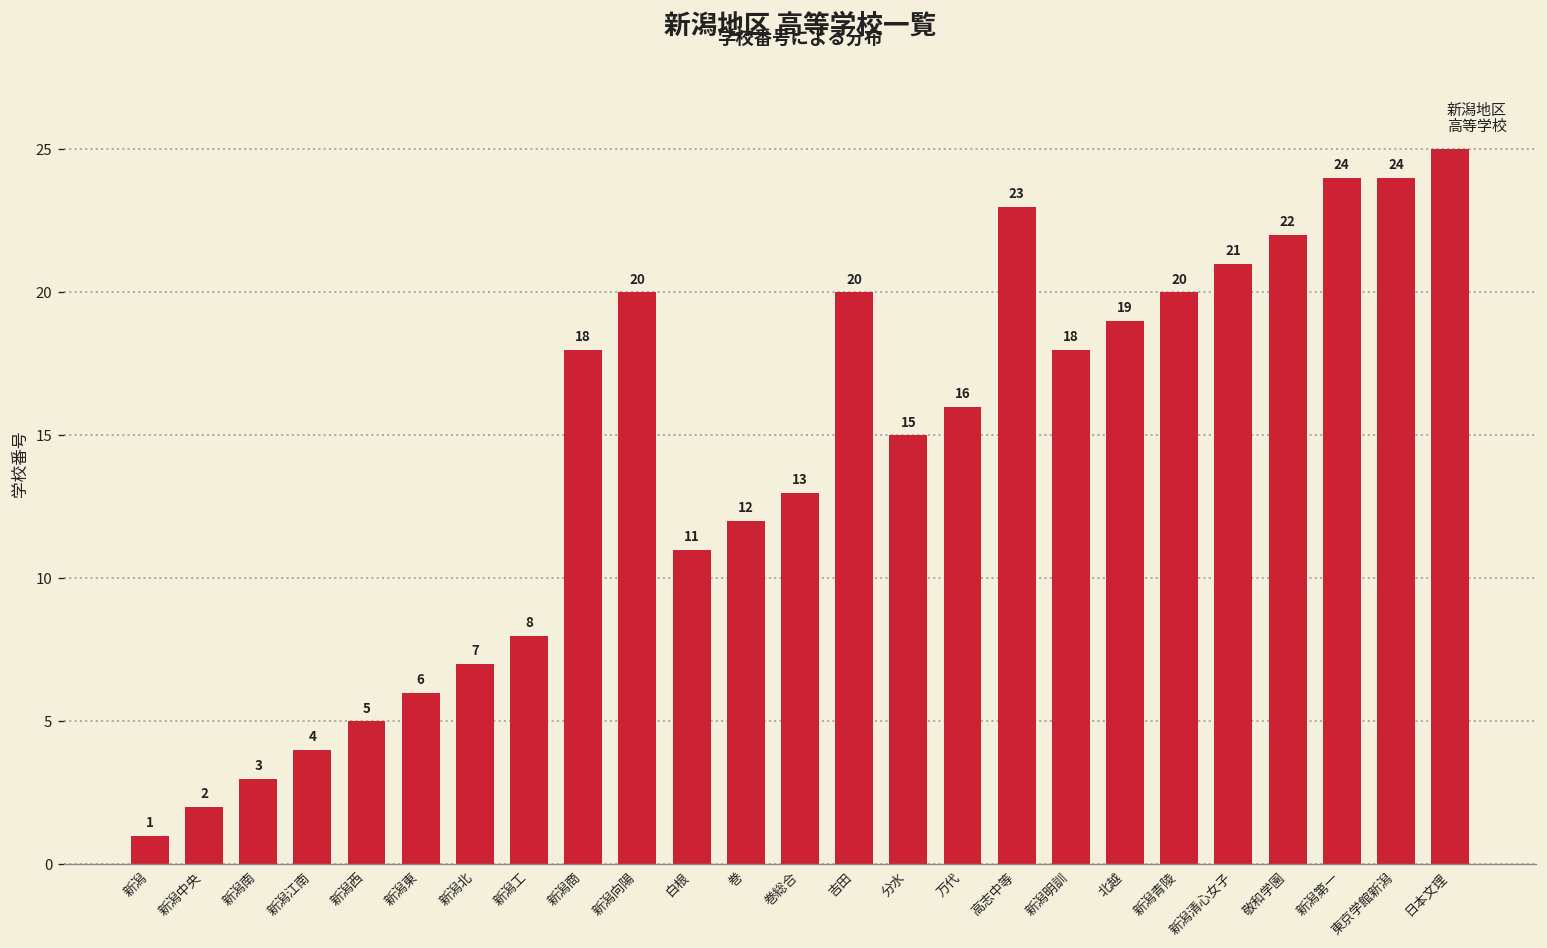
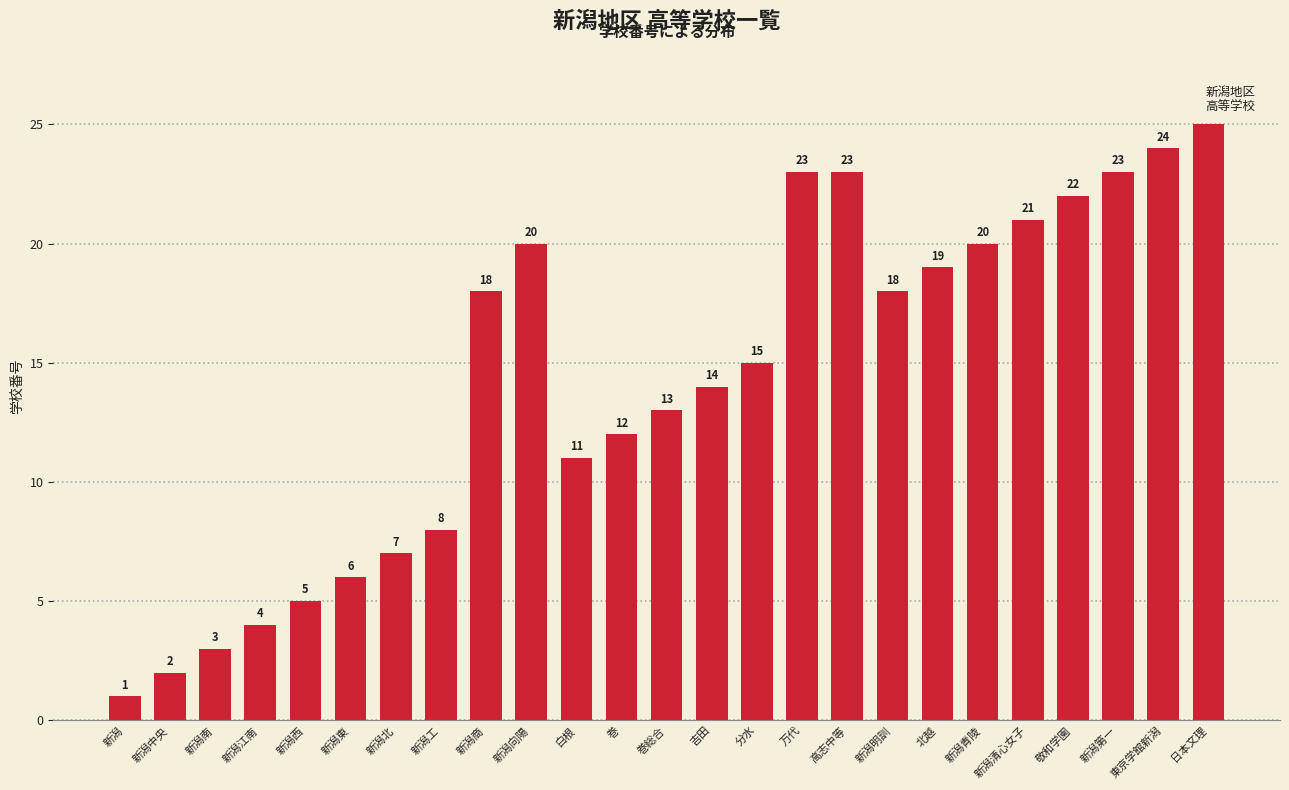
  {
    "新潟": 1,
    "新潟中央": 2,
    "新潟南": 3,
    "新潟江南": 4,
    "新潟西": 5,
    "新潟東": 6,
    "新潟北": 7,
    "新潟工": 8,
    "新潟商": 18,
    "新潟向陽": 20,
    "白根": 11,
    "巻": 12,
    "巻総合": 13,
-   "吉田": 20,
+   "吉田": 14,
    "分水": 15,
-   "万代": 16,
+   "万代": 23,
    "高志中等": 23,
    "新潟明訓": 18,
    "北越": 19,
    "新潟青陵": 20,
    "新潟清心女子": 21,
    "敬和学園": 22,
-   "新潟第一": 24,
+   "新潟第一": 23,
    "東京学館新潟": 24
  }
